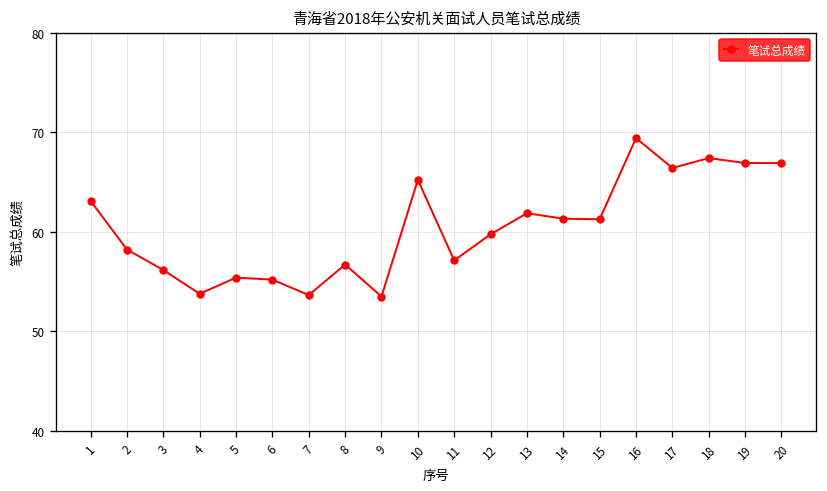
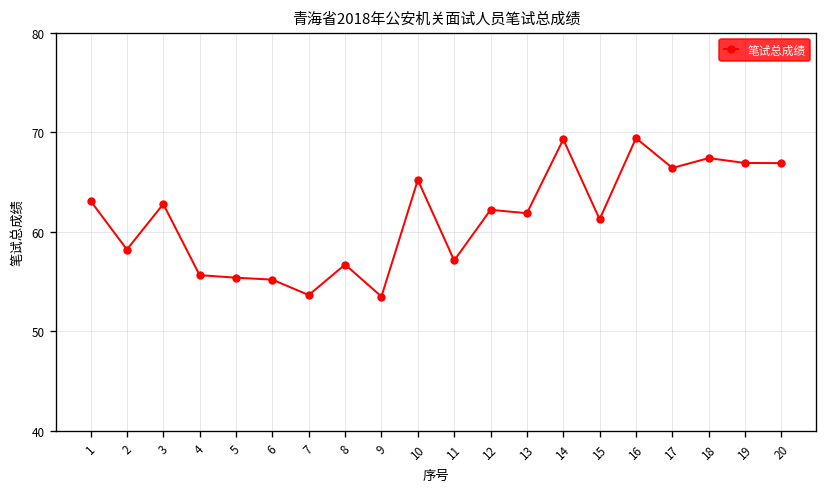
  {
    "1": 63,
    "2": 58,
-   "3": 56,
-   "4": 54,
+   "3": 63,
+   "4": 56,
    "5": 55,
    "6": 55,
    "7": 54,
    "8": 57,
    "9": 54,
    "10": 65,
    "11": 57,
-   "12": 60,
+   "12": 62,
    "13": 62,
-   "14": 61,
+   "14": 69,
    "15": 61,
    "16": 69,
    "17": 66,
    "18": 67,
    "19": 67,
    "20": 67
  }
